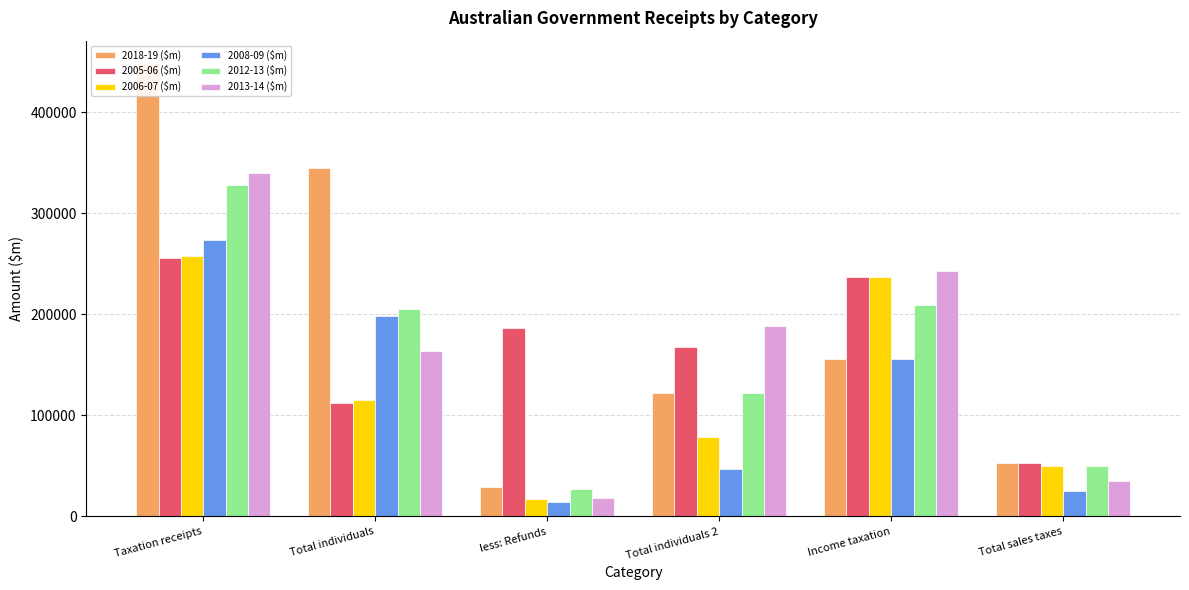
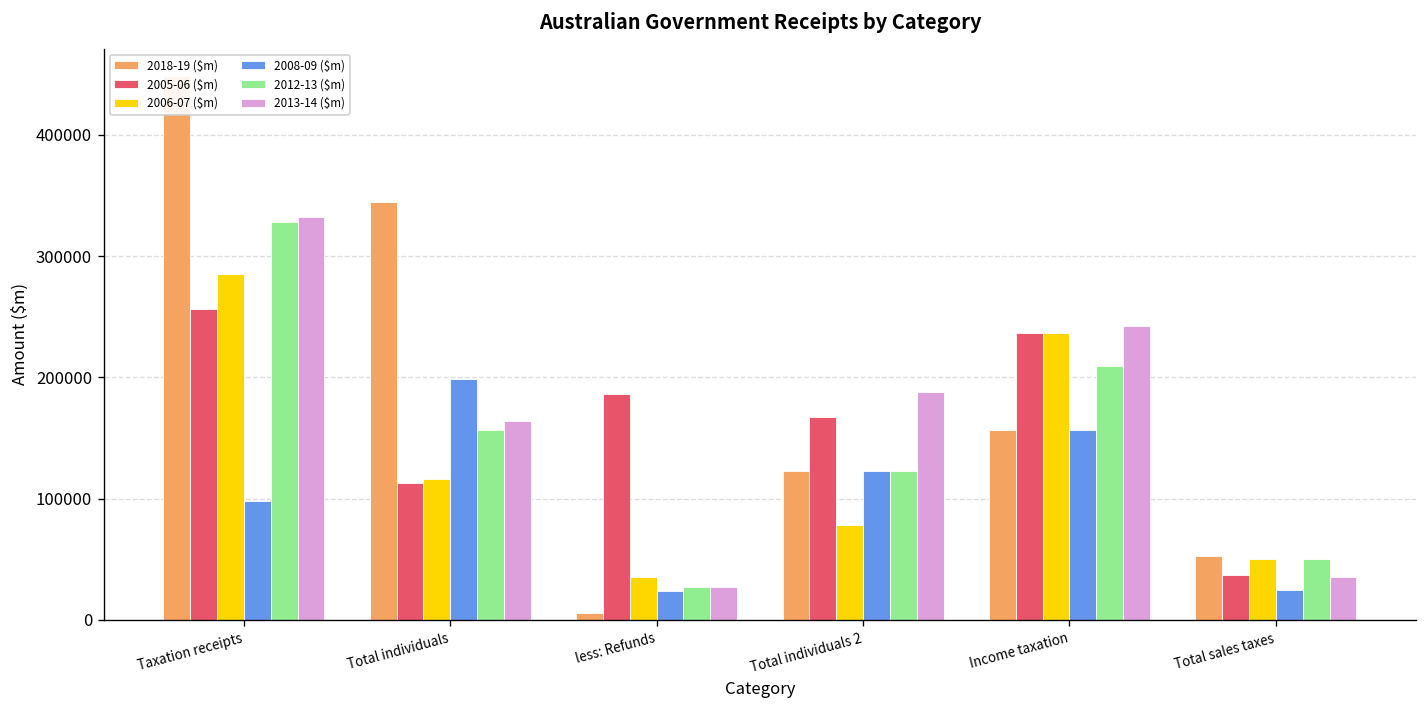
  {
    "2018-19 ($m)": {
      "Total individuals": 345000,
-     "less: Refunds": 30000,
+     "less: Refunds": 6000,
      "Total individuals 2": 122000,
      "Income taxation": 156000,
      "Total sales taxes": 53000
    },
    "2005-06 ($m)": {
      "Taxation receipts": 256000,
      "Total individuals": 113000,
      "less: Refunds": 187000,
      "Total individuals 2": 167000,
      "Income taxation": 237000,
-     "Total sales taxes": 53000
+     "Total sales taxes": 37000
    },
    "2006-07 ($m)": {
-     "Taxation receipts": 258000,
+     "Taxation receipts": 286000,
      "Total individuals": 116000,
-     "less: Refunds": 17000,
+     "less: Refunds": 35000,
      "Total individuals 2": 78000,
      "Income taxation": 237000,
      "Total sales taxes": 50000
    },
    "2008-09 ($m)": {
-     "Taxation receipts": 274000,
+     "Taxation receipts": 98000,
      "Total individuals": 199000,
-     "less: Refunds": 14000,
-     "Total individuals 2": 47000,
+     "less: Refunds": 24000,
+     "Total individuals 2": 122000,
      "Income taxation": 156000,
      "Total sales taxes": 25000
    },
    "2012-13 ($m)": {
      "Taxation receipts": 328000,
-     "Total individuals": 205000,
+     "Total individuals": 156000,
      "less: Refunds": 27000,
      "Total individuals 2": 122000,
      "Income taxation": 210000,
      "Total sales taxes": 50000
    },
    "2013-14 ($m)": {
-     "Taxation receipts": 340000,
+     "Taxation receipts": 332000,
      "Total individuals": 164000,
-     "less: Refunds": 18000,
+     "less: Refunds": 27000,
      "Total individuals 2": 188000,
      "Income taxation": 243000,
      "Total sales taxes": 35000
    }
  }
